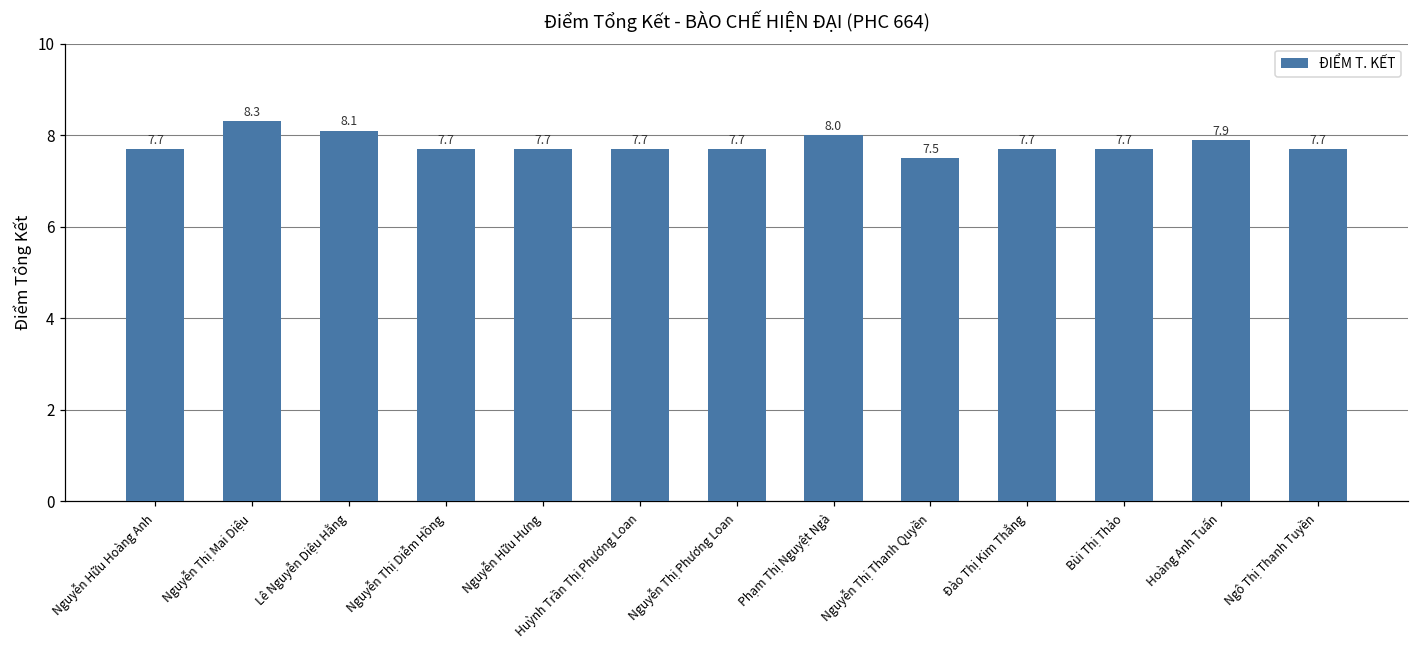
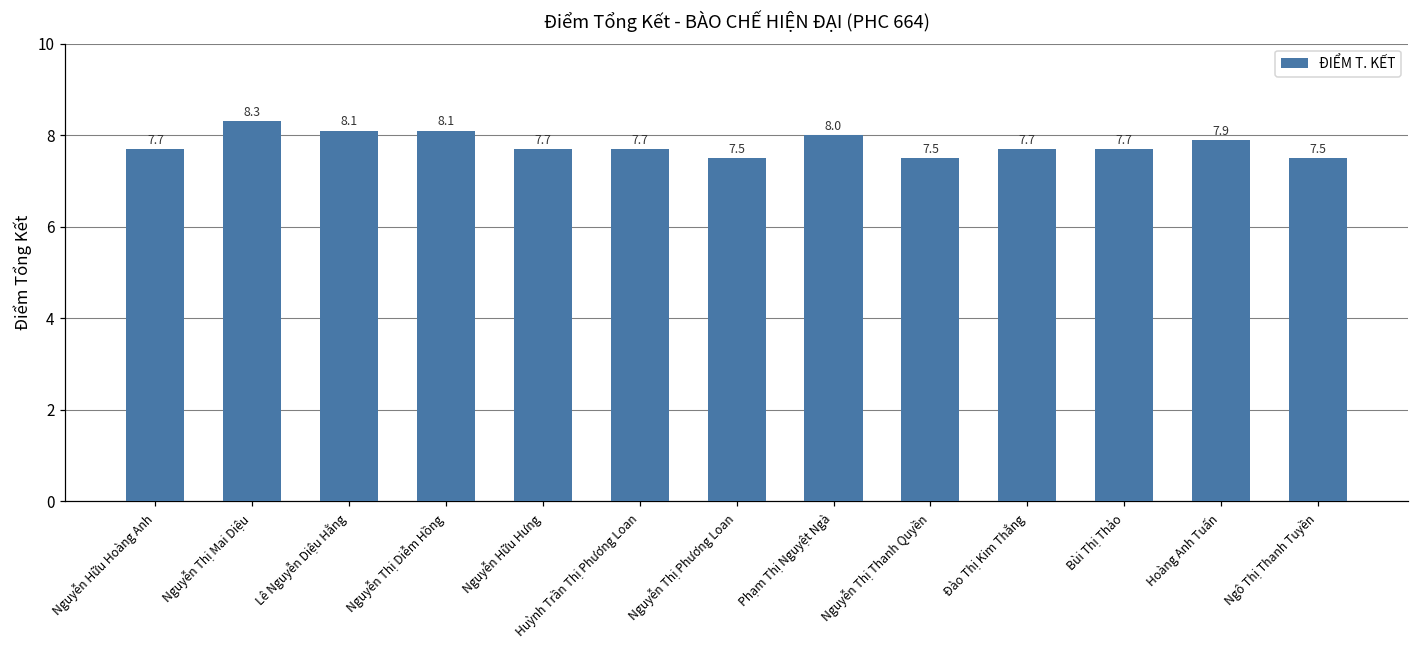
  {
    "Nguyễn Hữu Hoàng Anh": 7.7,
    "Nguyễn Thị Mai Diệu": 8.3,
    "Lê Nguyễn Diệu Hằng": 8.1,
-   "Nguyễn Thị Diễm Hồng": 7.7,
+   "Nguyễn Thị Diễm Hồng": 8.1,
    "Nguyễn Hữu Hưng": 7.7,
    "Huỳnh Trần Thị Phương Loan": 7.7,
-   "Nguyễn Thị Phương Loan": 7.7,
+   "Nguyễn Thị Phương Loan": 7.5,
    "Phạm Thị Nguyệt Ngà": 8.0,
    "Nguyễn Thị Thanh Quyền": 7.5,
    "Đào Thị Kim Thắng": 7.7,
    "Bùi Thị Thảo": 7.7,
    "Hoàng Anh Tuấn": 7.9,
-   "Ngô Thị Thanh Tuyền": 7.7
+   "Ngô Thị Thanh Tuyền": 7.5
  }
